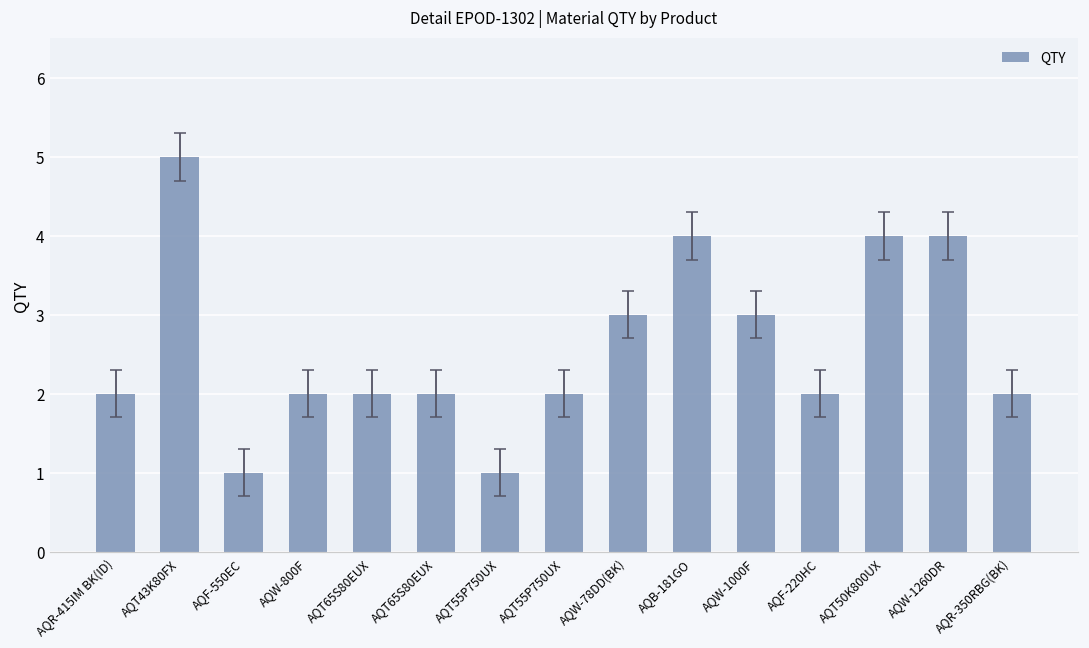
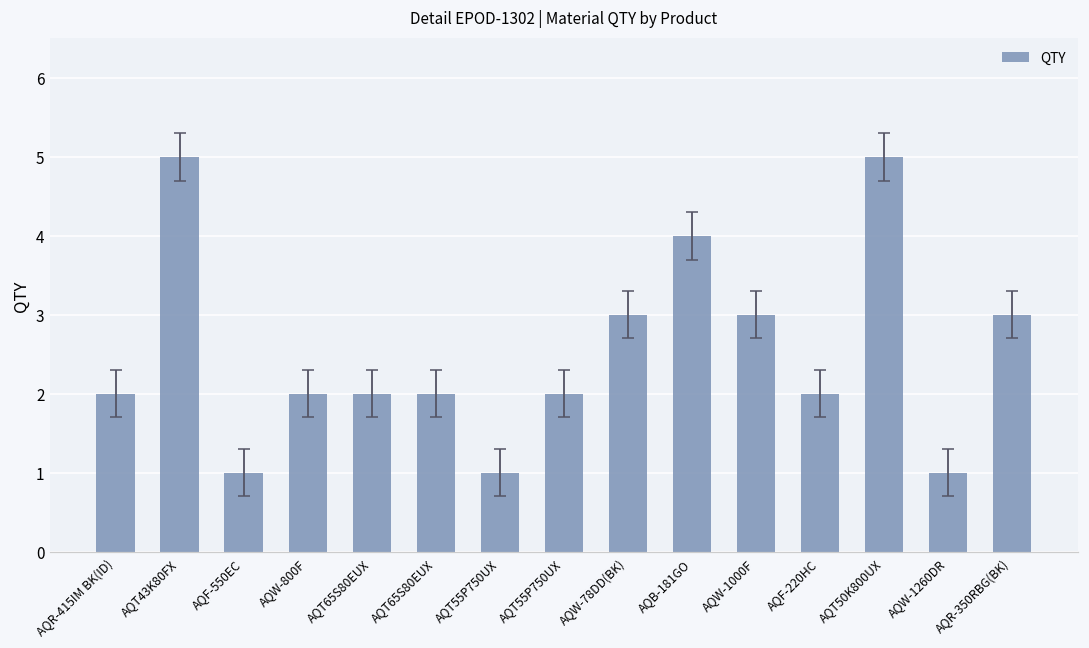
  {
    "QTY": {
      "AQR-415IM BK(ID)": 2,
      "AQT43K80FX": 5,
      "AQF-550EC": 1,
      "AQW-800F": 2,
      "AQW-78DD(BK)": 3,
      "AQB-181GO": 4,
      "AQW-1000F": 3,
      "AQF-220HC": 2,
-     "AQT50K800UX": 4,
-     "AQW-1260DR": 4,
-     "AQR-350RBG(BK)": 2
+     "AQT50K800UX": 5,
+     "AQW-1260DR": 1,
+     "AQR-350RBG(BK)": 3
    }
  }
